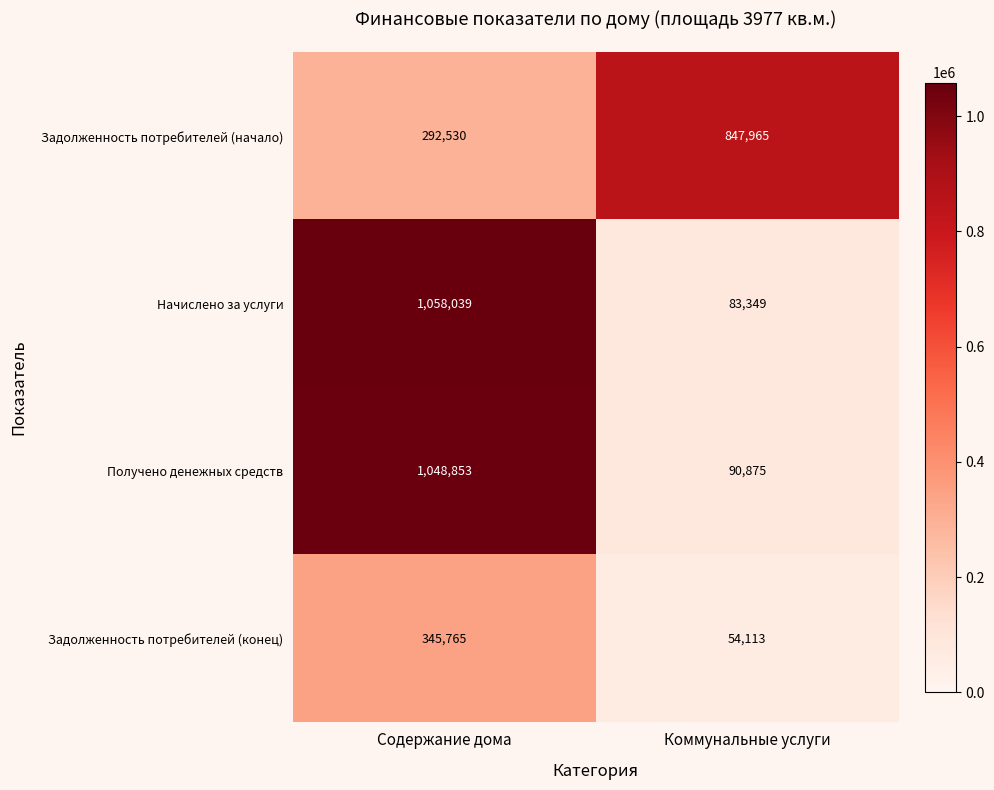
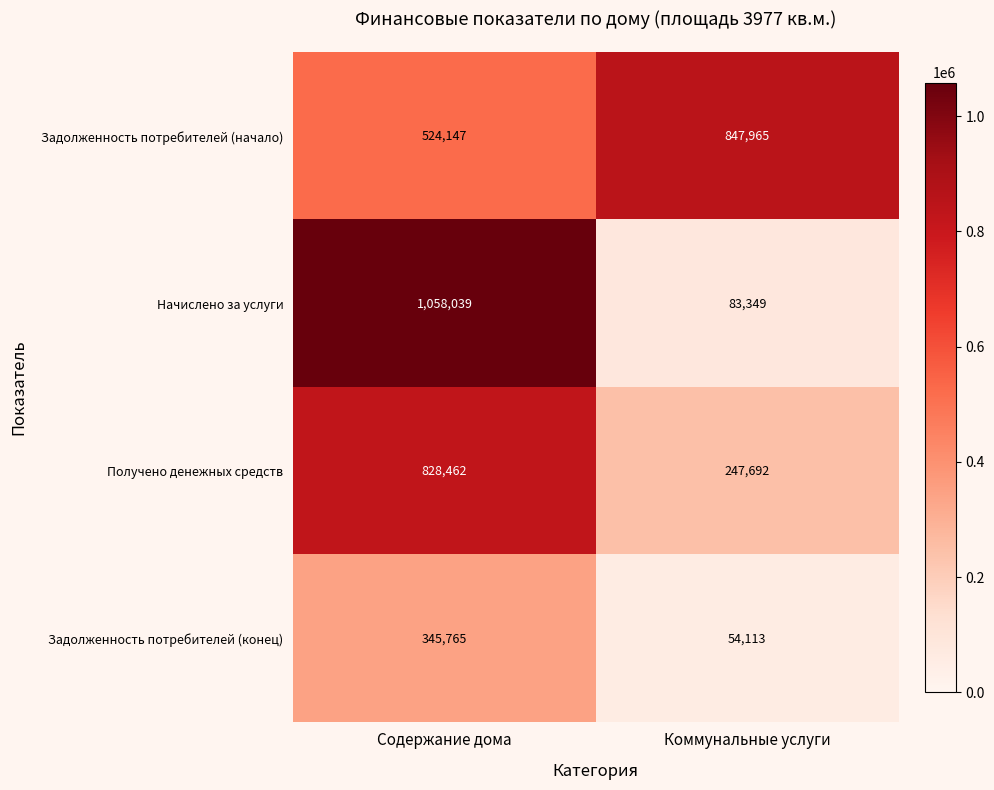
  {
    "Задолженность потребителей (начало)": {
-     "Содержание дома": "292,530",
+     "Содержание дома": "524,147",
      "Коммунальные услуги": "847,965"
    },
    "Начислено за услуги": {
      "Содержание дома": "1,058,039",
      "Коммунальные услуги": "83,349"
    },
    "Получено денежных средств": {
-     "Содержание дома": "1,048,853",
-     "Коммунальные услуги": "90,875"
+     "Содержание дома": "828,462",
+     "Коммунальные услуги": "247,692"
    },
    "Задолженность потребителей (конец)": {
      "Содержание дома": "345,765",
      "Коммунальные услуги": "54,113"
    }
  }
